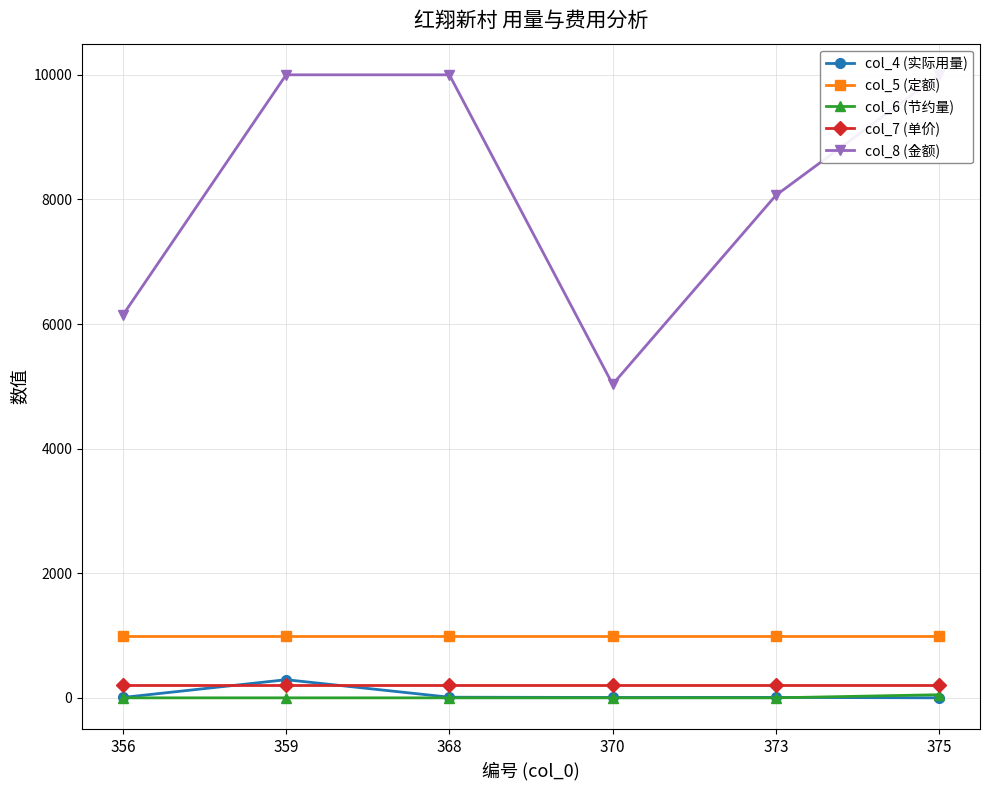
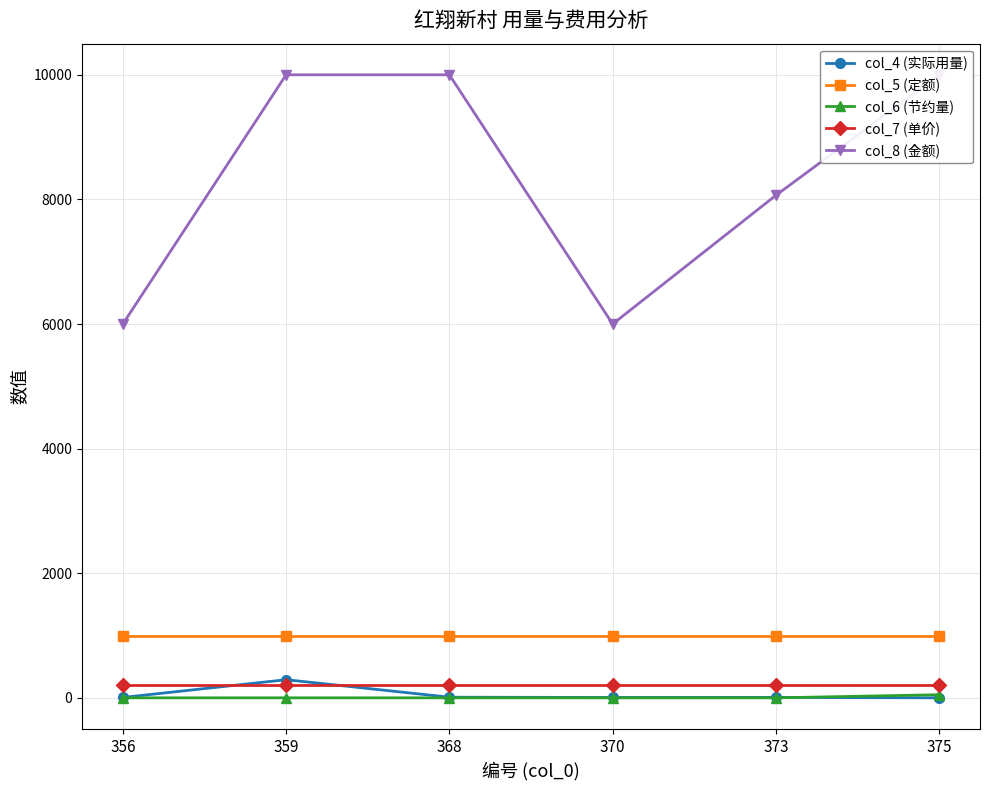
  {
    "col_4 (实际用量)": {
      "359": 300,
      "375": 0
    },
    "col_5 (定额)": {
      "356": 1000,
      "359": 1000,
      "368": 1000,
      "370": 1000,
      "373": 1000,
      "375": 1000
    },
    "col_6 (节约量)": {
      "359": 0,
      "375": 100
    },
    "col_7 (单价)": {
      "356": 200,
      "359": 200,
      "368": 200,
      "370": 200,
      "373": 200,
      "375": 200
    },
    "col_8 (金额)": {
-     "356": 6100,
+     "356": 6000,
      "359": 10000,
      "368": 10000,
-     "370": 5000,
+     "370": 6000,
      "373": 8100
    }
  }
